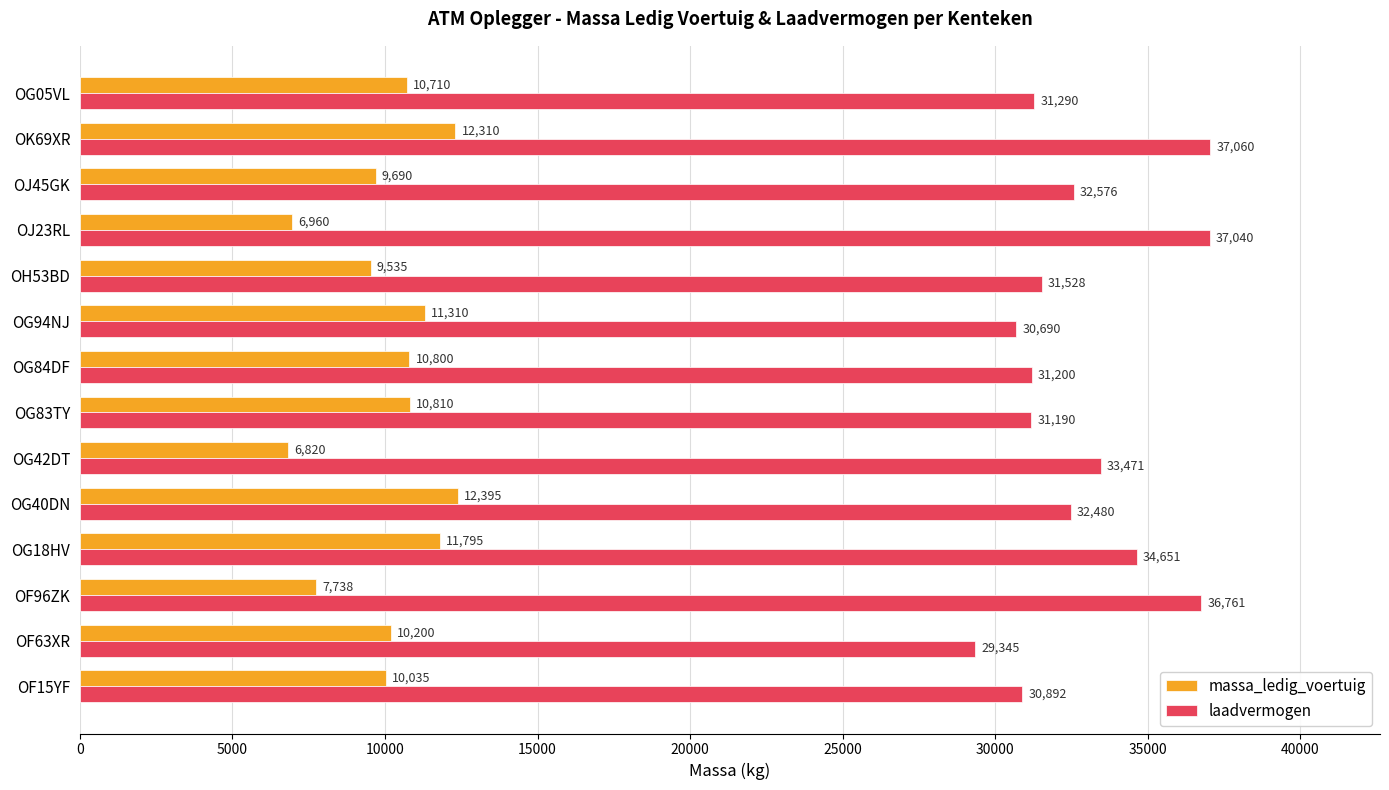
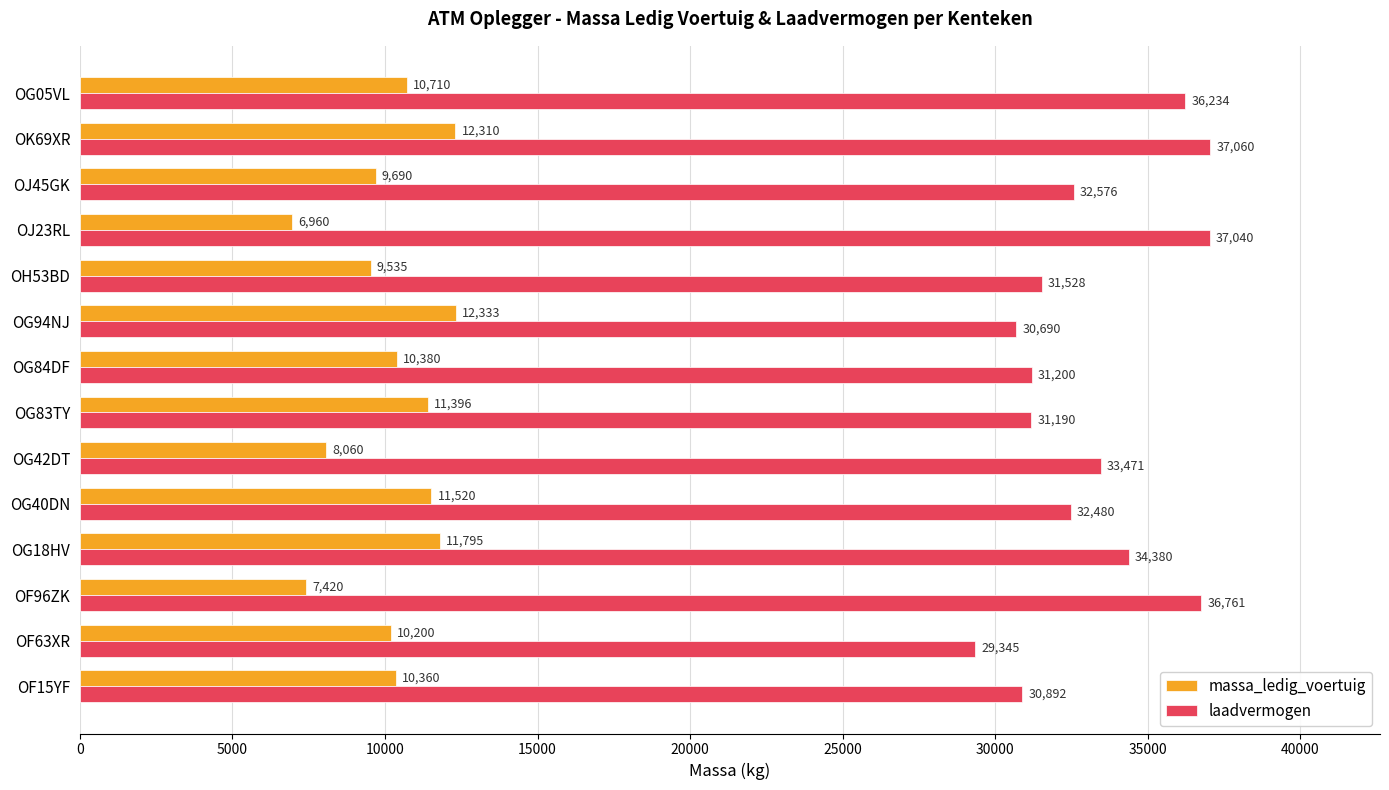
  {
    "massa_ledig_voertuig": {
      "OG05VL": "10,710",
      "OK69XR": "12,310",
      "OJ45GK": "9,690",
      "OJ23RL": "6,960",
      "OH53BD": "9,535",
-     "OG94NJ": "11,310",
-     "OG84DF": "10,800",
-     "OG83TY": "10,810",
-     "OG42DT": "6,820",
-     "OG40DN": "12,395",
+     "OG94NJ": "12,333",
+     "OG84DF": "10,380",
+     "OG83TY": "11,396",
+     "OG42DT": "8,060",
+     "OG40DN": "11,520",
      "OG18HV": "11,795",
-     "OF96ZK": "7,738",
+     "OF96ZK": "7,420",
      "OF63XR": "10,200",
-     "OF15YF": "10,035"
+     "OF15YF": "10,360"
    },
    "laadvermogen": {
-     "OG05VL": "31,290",
+     "OG05VL": "36,234",
      "OK69XR": "37,060",
      "OJ45GK": "32,576",
      "OJ23RL": "37,040",
      "OH53BD": "31,528",
      "OG94NJ": "30,690",
      "OG84DF": "31,200",
      "OG83TY": "31,190",
      "OG42DT": "33,471",
      "OG40DN": "32,480",
-     "OG18HV": "34,651",
+     "OG18HV": "34,380",
      "OF96ZK": "36,761",
      "OF63XR": "29,345",
      "OF15YF": "30,892"
    }
  }
